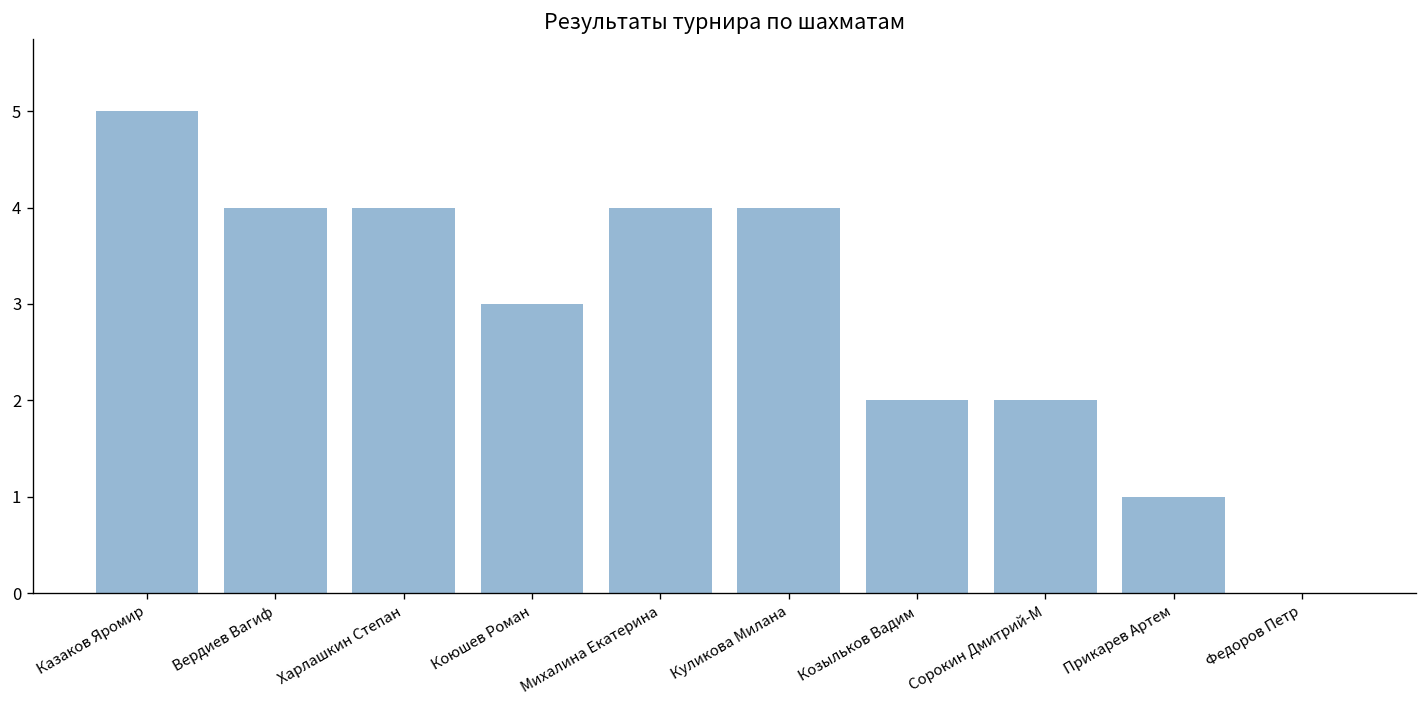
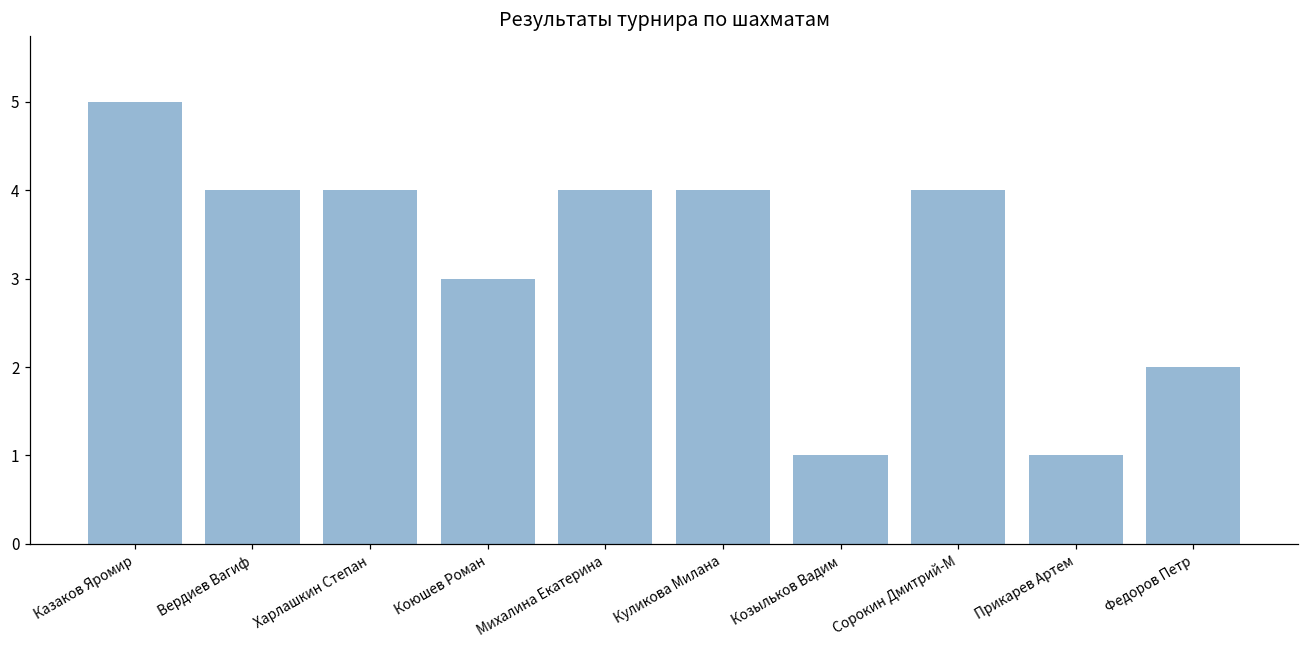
  {
    "Казаков Яромир": 5,
    "Вердиев Вагиф": 4,
    "Харлашкин Степан": 4,
    "Коюшев Роман": 3,
    "Михалина Екатерина": 4,
    "Куликова Милана": 4,
-   "Козыльков Вадим": 2,
-   "Сорокин Дмитрий-М": 2,
+   "Козыльков Вадим": 1,
+   "Сорокин Дмитрий-М": 4,
    "Прикарев Артем": 1,
-   "Федоров Петр": 0
+   "Федоров Петр": 2
  }
